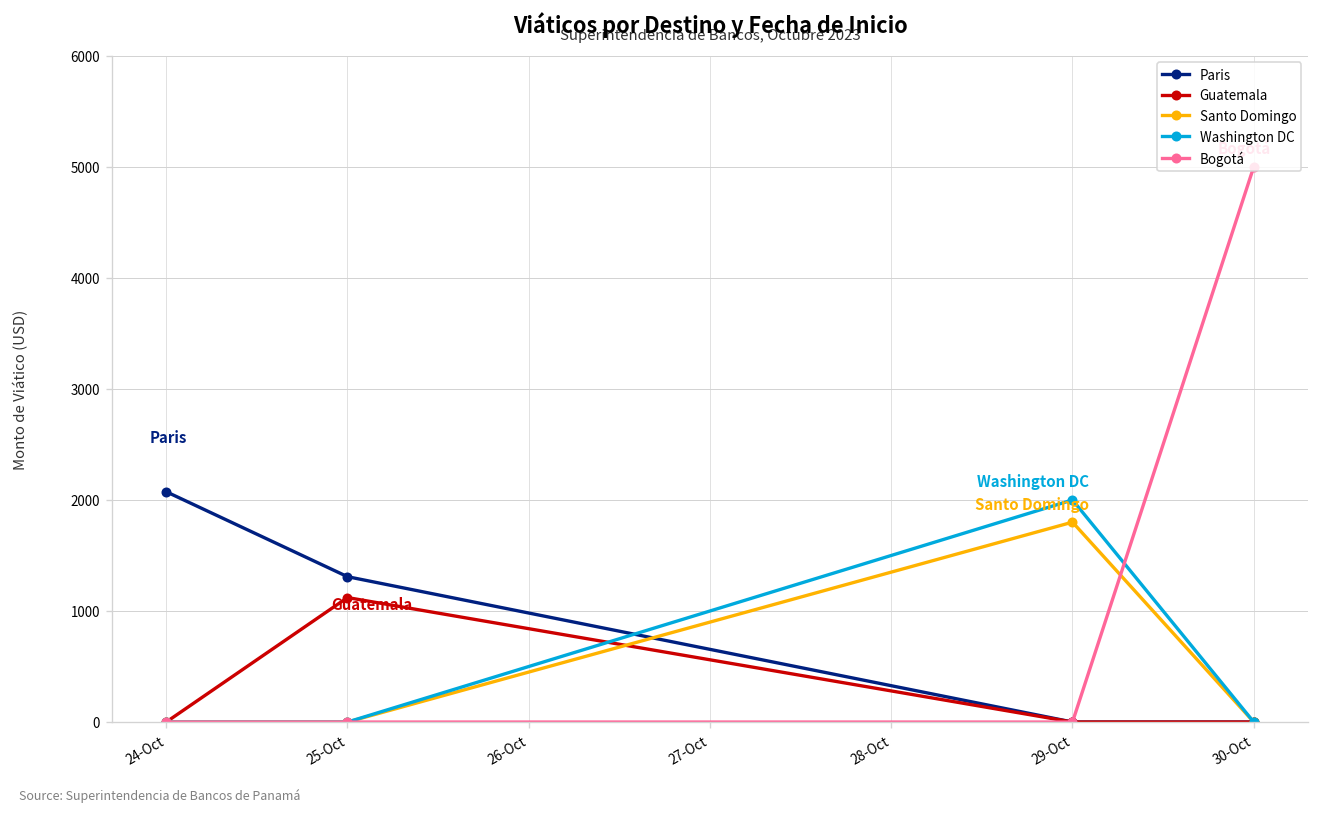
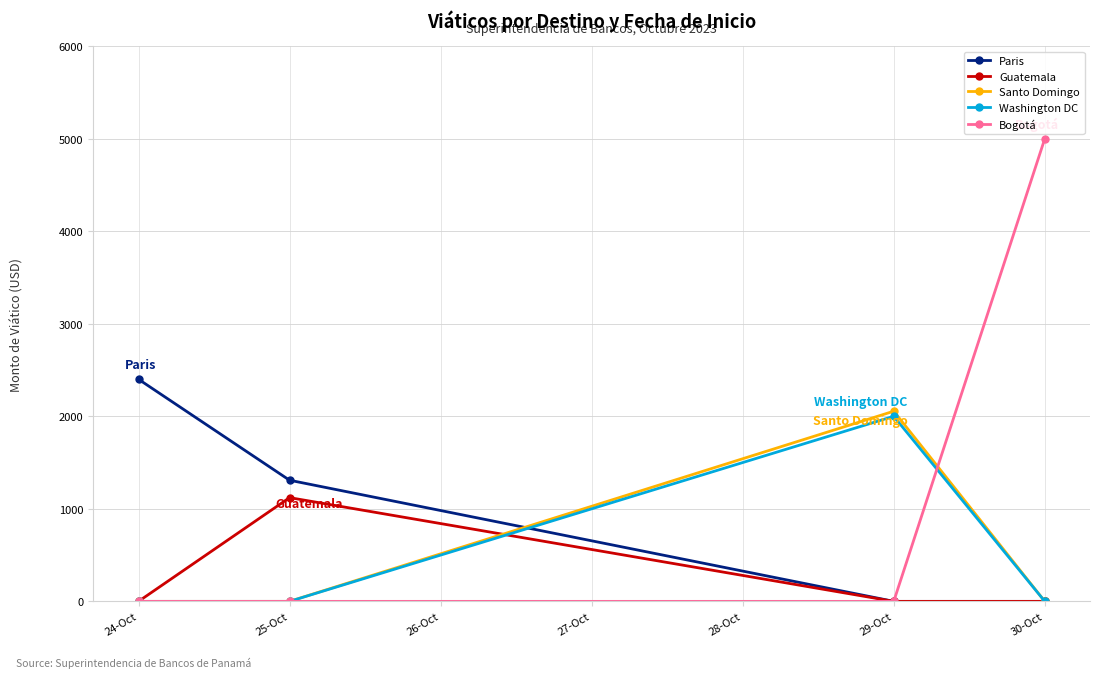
  {
    "Paris": {
-     "24-Oct": 2100,
+     "24-Oct": 2400,
      "25-Oct": 1300
    },
    "Guatemala": {
      "25-Oct": 1100
    },
    "Santo Domingo": {
-     "29-Oct": 1800
+     "29-Oct": 2100
    },
    "Washington DC": {
      "29-Oct": 2000
    },
    "Bogotá": {
      "30-Oct": 5000
    }
  }
